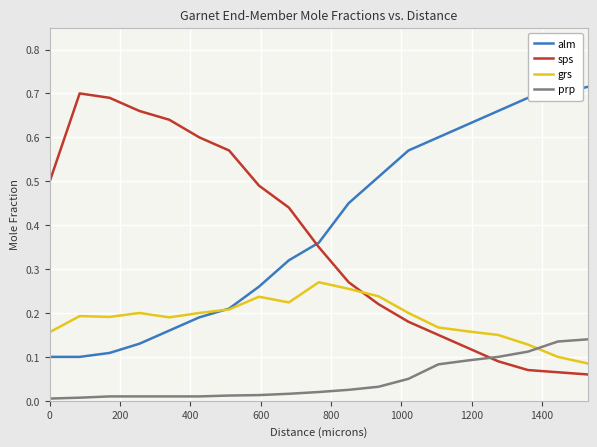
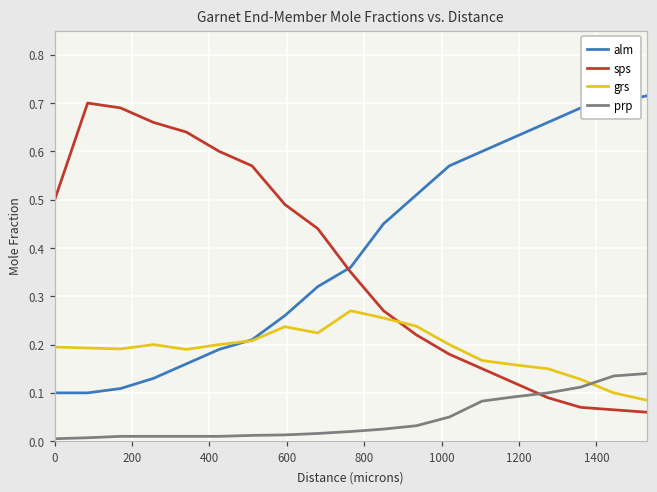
  {
    "alm": {
      "0": 0.10
    },
    "sps": {
      "0": 0.50
    },
    "grs": {
-     "0": 0.16
+     "0": 0.19
    },
    "prp": {
      "0": 0.01
    }
  }
